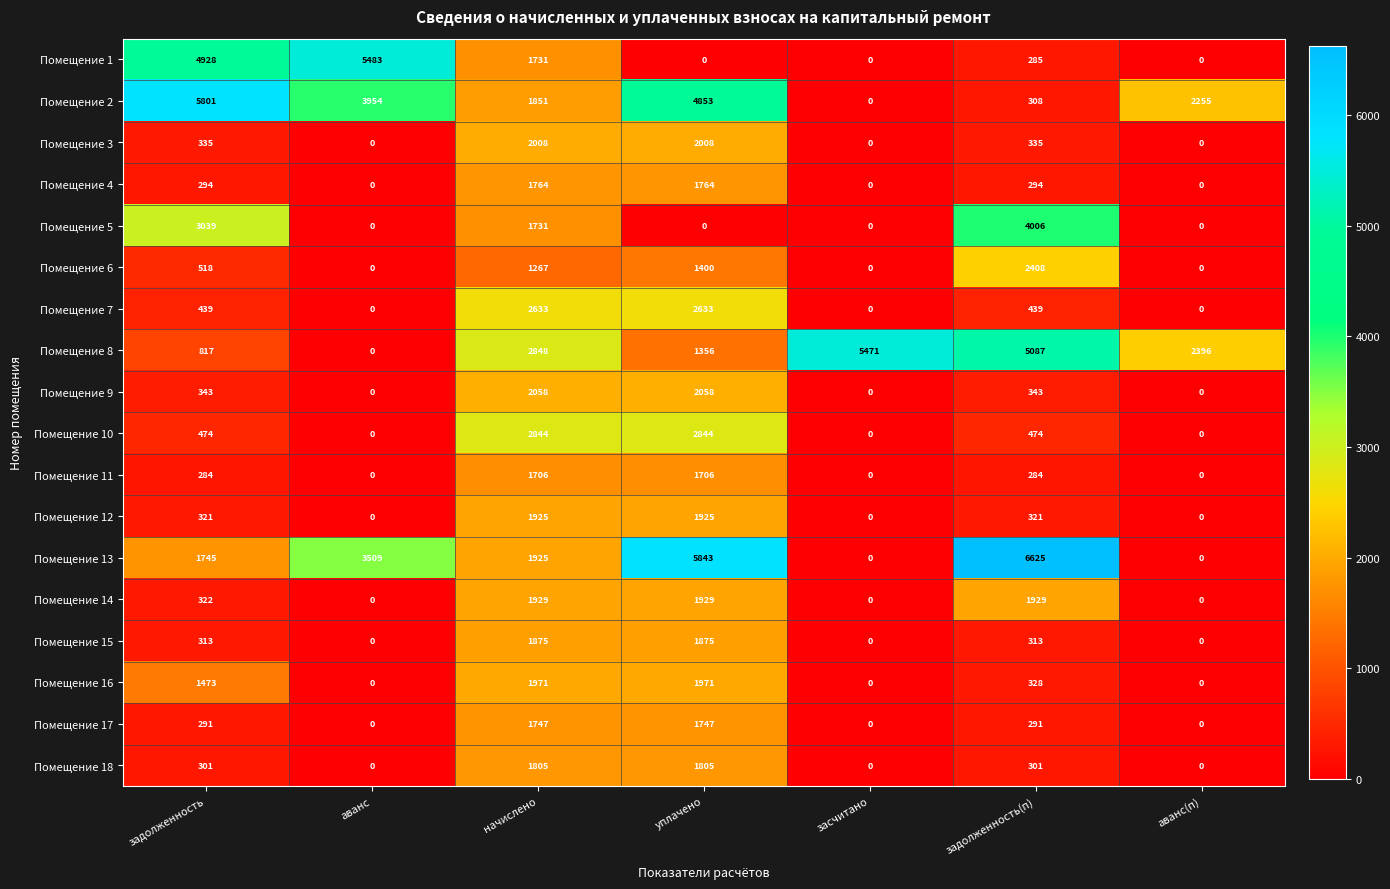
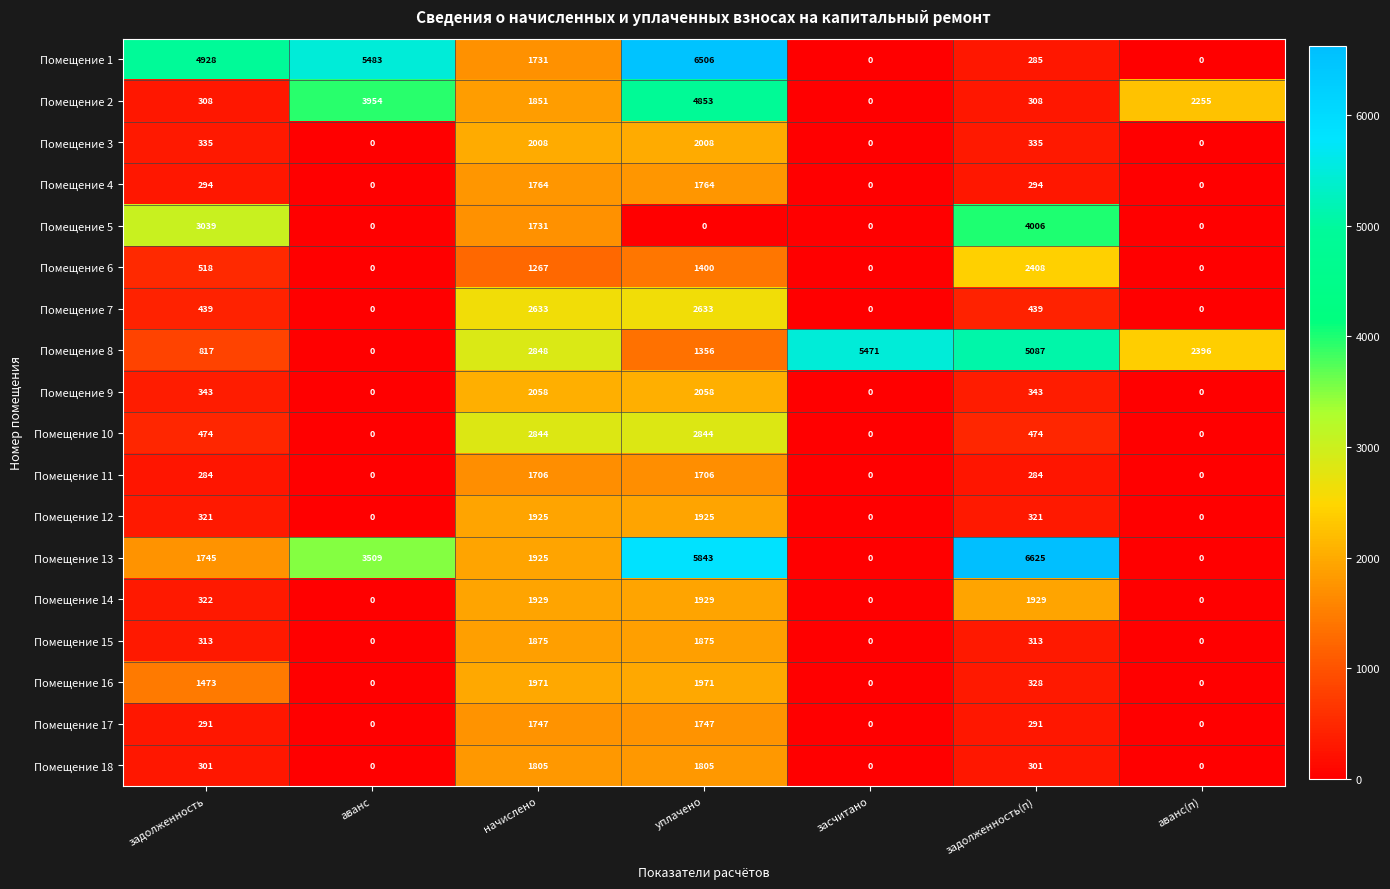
  {
    "Помещение 1": {
      "задолженность": 4928,
      "аванс": 5483,
      "начислено": 1731,
-     "уплачено": 0,
+     "уплачено": 6506,
      "засчитано": 0,
      "задолженность(п)": 285,
      "аванс(п)": 0
    },
    "Помещение 2": {
-     "задолженность": 5801,
+     "задолженность": 308,
      "аванс": 3954,
      "начислено": 1851,
      "уплачено": 4853,
      "засчитано": 0,
      "задолженность(п)": 308,
      "аванс(п)": 2255
    },
    "Помещение 3": {
      "задолженность": 335,
      "аванс": 0,
      "начислено": 2008,
      "уплачено": 2008,
      "засчитано": 0,
      "задолженность(п)": 335,
      "аванс(п)": 0
    },
    "Помещение 4": {
      "задолженность": 294,
      "аванс": 0,
      "начислено": 1764,
      "уплачено": 1764,
      "засчитано": 0,
      "задолженность(п)": 294,
      "аванс(п)": 0
    },
    "Помещение 5": {
      "задолженность": 3039,
      "аванс": 0,
      "начислено": 1731,
      "уплачено": 0,
      "засчитано": 0,
      "задолженность(п)": 4006,
      "аванс(п)": 0
    },
    "Помещение 6": {
      "задолженность": 518,
      "аванс": 0,
      "начислено": 1267,
      "уплачено": 1400,
      "засчитано": 0,
      "задолженность(п)": 2408,
      "аванс(п)": 0
    },
    "Помещение 7": {
      "задолженность": 439,
      "аванс": 0,
      "начислено": 2633,
      "уплачено": 2633,
      "засчитано": 0,
      "задолженность(п)": 439,
      "аванс(п)": 0
    },
    "Помещение 8": {
      "задолженность": 817,
      "аванс": 0,
      "начислено": 2848,
      "уплачено": 1356,
      "засчитано": 5471,
      "задолженность(п)": 5087,
      "аванс(п)": 2396
    },
    "Помещение 9": {
      "задолженность": 343,
      "аванс": 0,
      "начислено": 2058,
      "уплачено": 2058,
      "засчитано": 0,
      "задолженность(п)": 343,
      "аванс(п)": 0
    },
    "Помещение 10": {
      "задолженность": 474,
      "аванс": 0,
      "начислено": 2844,
      "уплачено": 2844,
      "засчитано": 0,
      "задолженность(п)": 474,
      "аванс(п)": 0
    },
    "Помещение 11": {
      "задолженность": 284,
      "аванс": 0,
      "начислено": 1706,
      "уплачено": 1706,
      "засчитано": 0,
      "задолженность(п)": 284,
      "аванс(п)": 0
    },
    "Помещение 12": {
      "задолженность": 321,
      "аванс": 0,
      "начислено": 1925,
      "уплачено": 1925,
      "засчитано": 0,
      "задолженность(п)": 321,
      "аванс(п)": 0
    },
    "Помещение 13": {
      "задолженность": 1745,
      "аванс": 3509,
      "начислено": 1925,
      "уплачено": 5843,
      "засчитано": 0,
      "задолженность(п)": 6625,
      "аванс(п)": 0
    },
    "Помещение 14": {
      "задолженность": 322,
      "аванс": 0,
      "начислено": 1929,
      "уплачено": 1929,
      "засчитано": 0,
      "задолженность(п)": 1929,
      "аванс(п)": 0
    },
    "Помещение 15": {
      "задолженность": 313,
      "аванс": 0,
      "начислено": 1875,
      "уплачено": 1875,
      "засчитано": 0,
      "задолженность(п)": 313,
      "аванс(п)": 0
    },
    "Помещение 16": {
      "задолженность": 1473,
      "аванс": 0,
      "начислено": 1971,
      "уплачено": 1971,
      "засчитано": 0,
      "задолженность(п)": 328,
      "аванс(п)": 0
    },
    "Помещение 17": {
      "задолженность": 291,
      "аванс": 0,
      "начислено": 1747,
      "уплачено": 1747,
      "засчитано": 0,
      "задолженность(п)": 291,
      "аванс(п)": 0
    },
    "Помещение 18": {
      "задолженность": 301,
      "аванс": 0,
      "начислено": 1805,
      "уплачено": 1805,
      "засчитано": 0,
      "задолженность(п)": 301,
      "аванс(п)": 0
    }
  }
